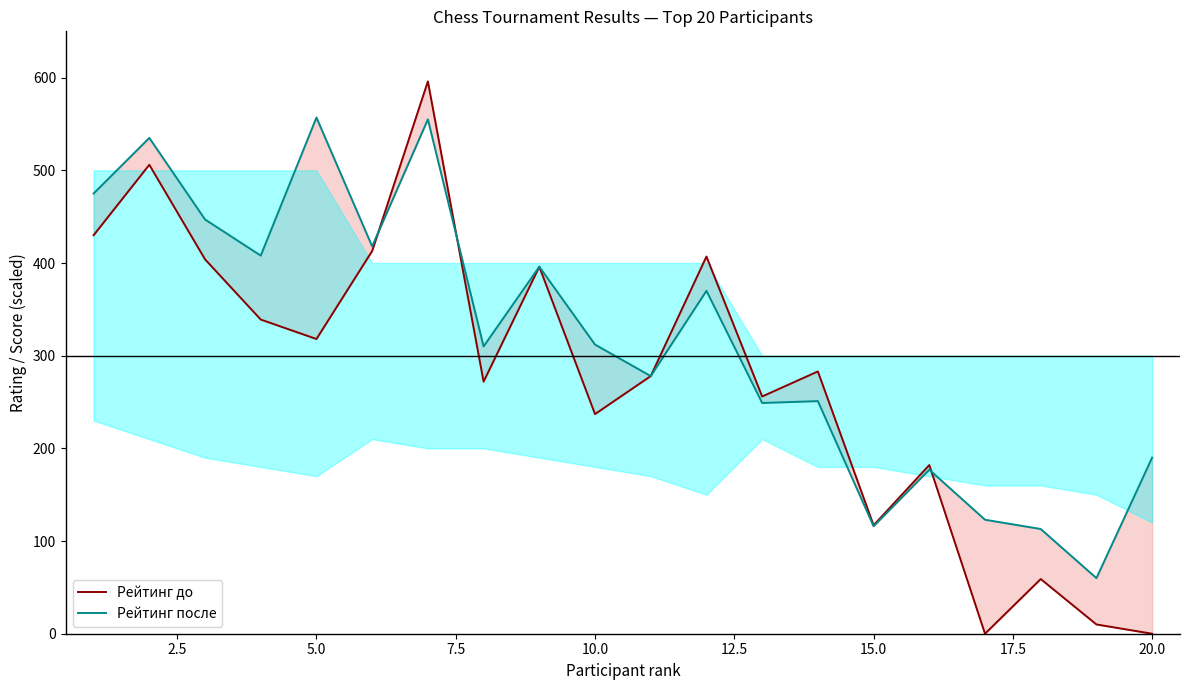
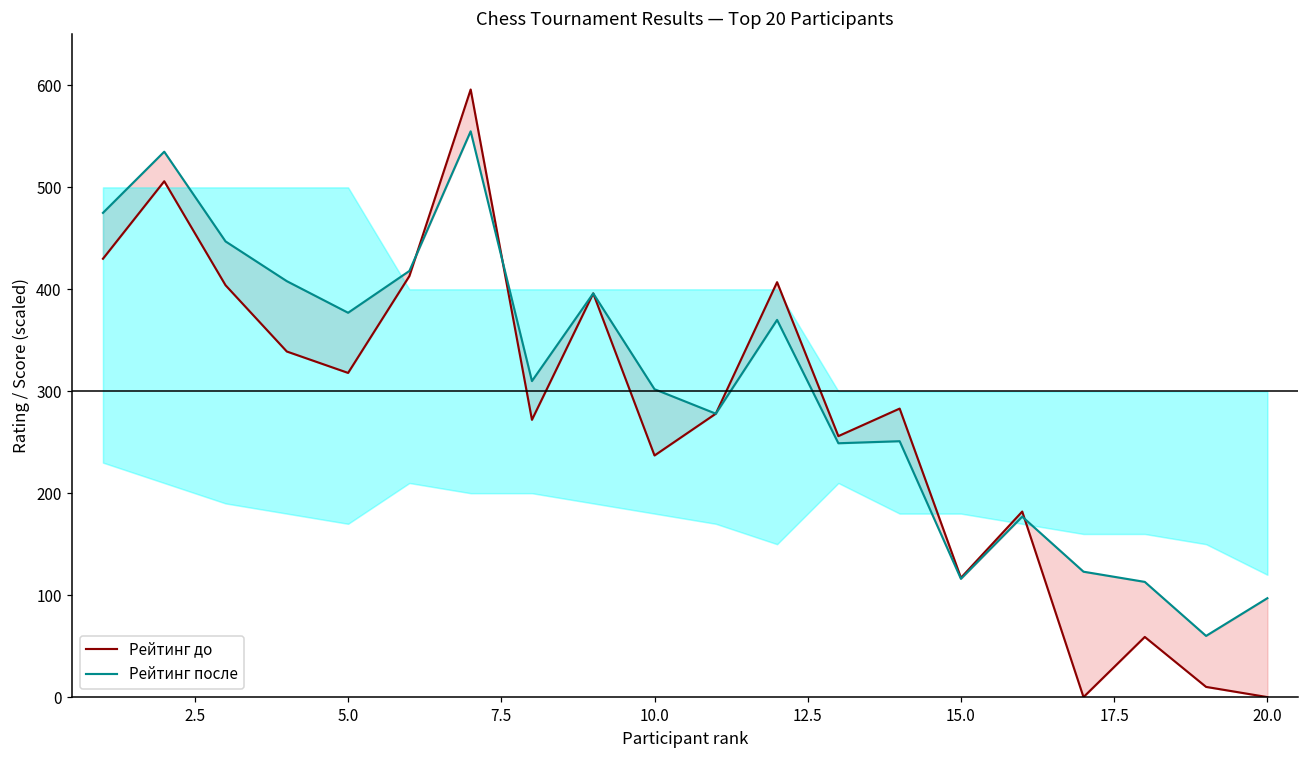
  {
    "Рейтинг до": {
      "5.0": 320,
      "10.0": 240,
      "20.0": 0
    },
    "Рейтинг после": {
-     "5.0": 560,
-     "10.0": 310,
-     "20.0": 190
+     "5.0": 380,
+     "10.0": 300,
+     "20.0": 100
    }
  }
